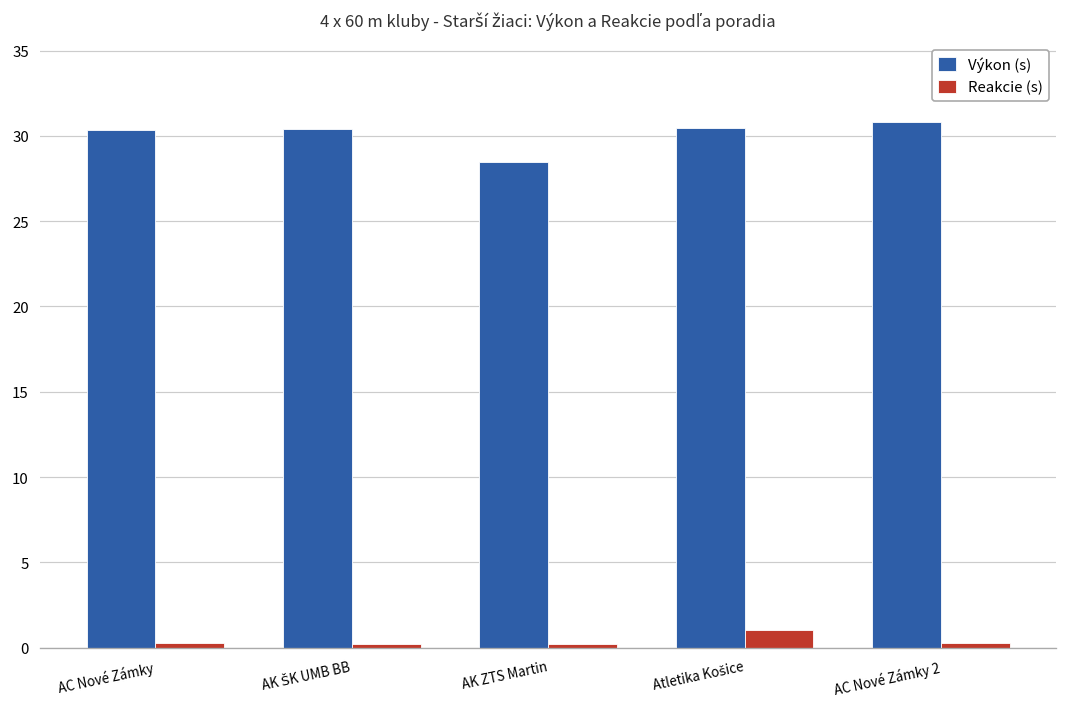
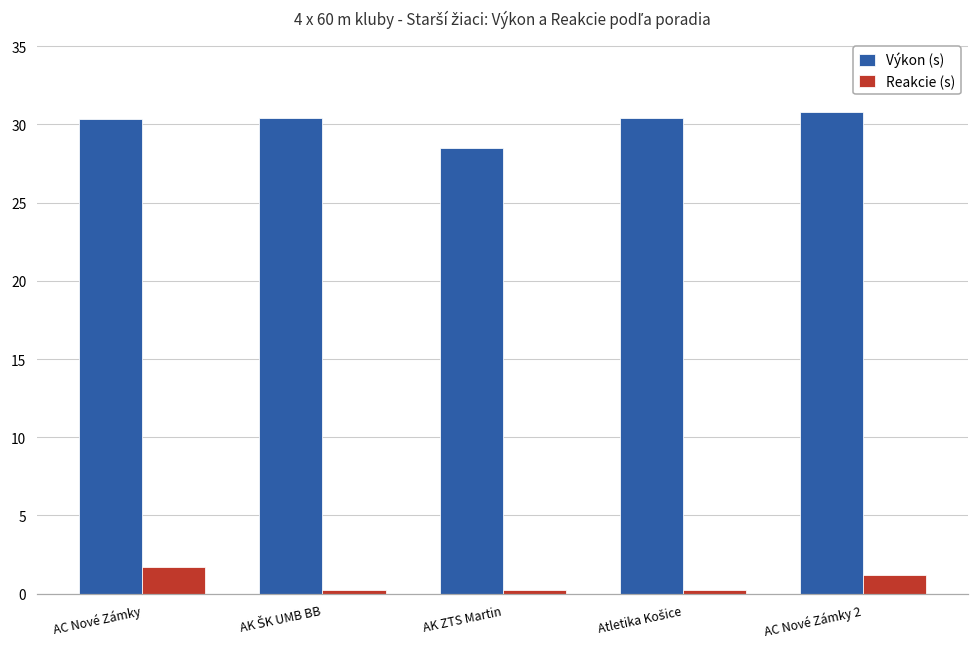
  {
    "Výkon (s)": {
      "AC Nové Zámky": 30.3,
      "AK ŠK UMB BB": 30.4,
      "AK ZTS Martin": 28.5,
      "Atletika Košice": 30.4,
      "AC Nové Zámky 2": 30.8
    },
    "Reakcie (s)": {
-     "AC Nové Zámky": 0.2,
+     "AC Nové Zámky": 1.7,
      "AK ŠK UMB BB": 0.2,
      "AK ZTS Martin": 0.2,
-     "Atletika Košice": 1.0,
-     "AC Nové Zámky 2": 0.3
+     "Atletika Košice": 0.2,
+     "AC Nové Zámky 2": 1.2
    }
  }
